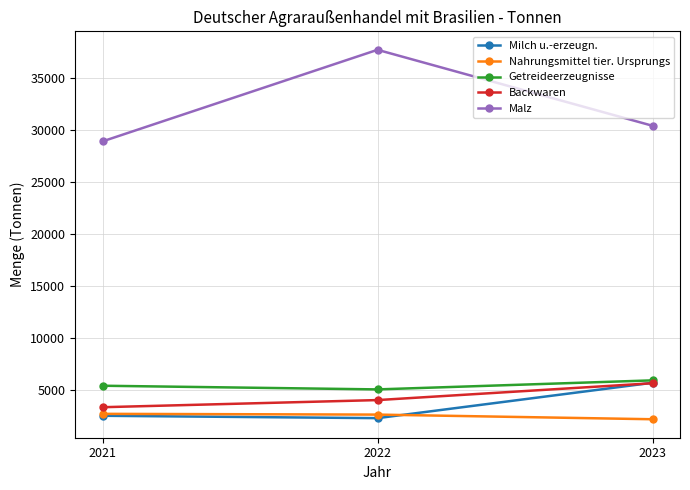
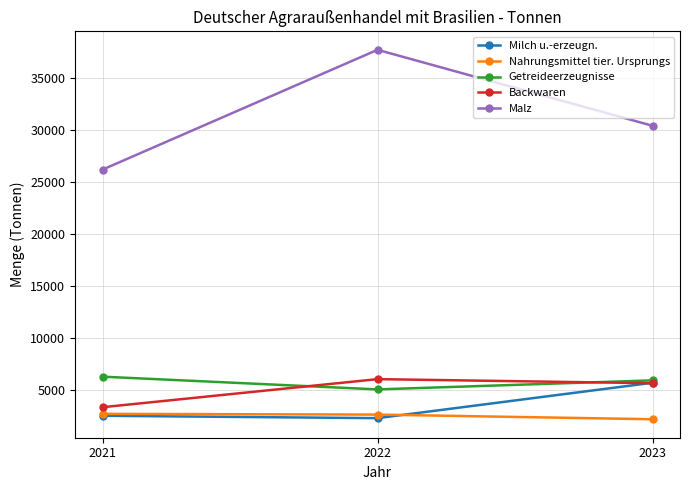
  {
    "Milch u.-erzeugn.": {
      "2022": 2300
    },
    "Nahrungsmittel tier. Ursprungs": {
      "2022": 2600,
      "2023": 2200
    },
    "Getreideerzeugnisse": {
-     "2021": 5400,
+     "2021": 6300,
      "2022": 5100
    },
    "Backwaren": {
      "2021": 3400,
-     "2022": 4000
+     "2022": 6100
    },
    "Malz": {
-     "2021": 28900,
+     "2021": 26200,
      "2022": 37700,
      "2023": 30400
    }
  }
